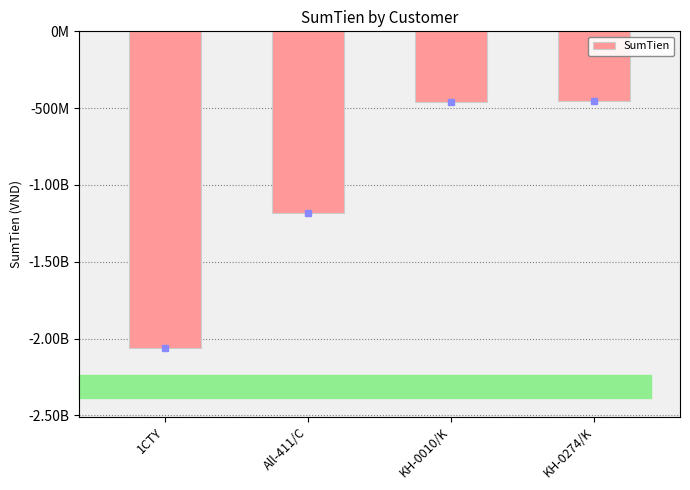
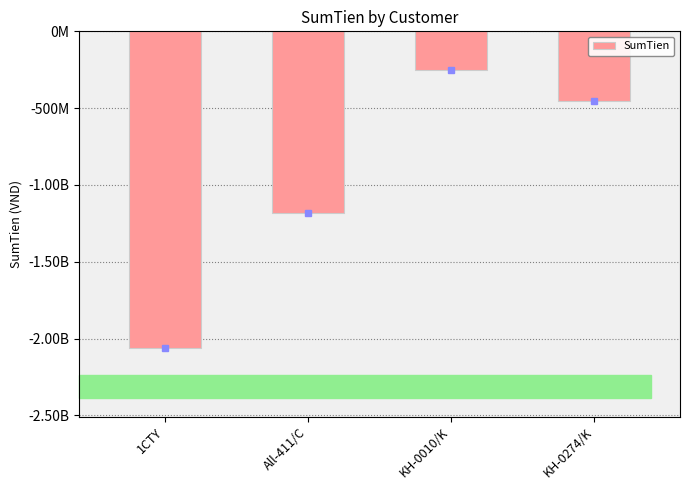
  {
    "SumTien": {
      "1CTY": -2060000000,
      "All-411/C": -1180000000,
-     "KH-0010/K": -460000000,
+     "KH-0010/K": -250000000,
      "KH-0274/K": -450000000
    }
  }
